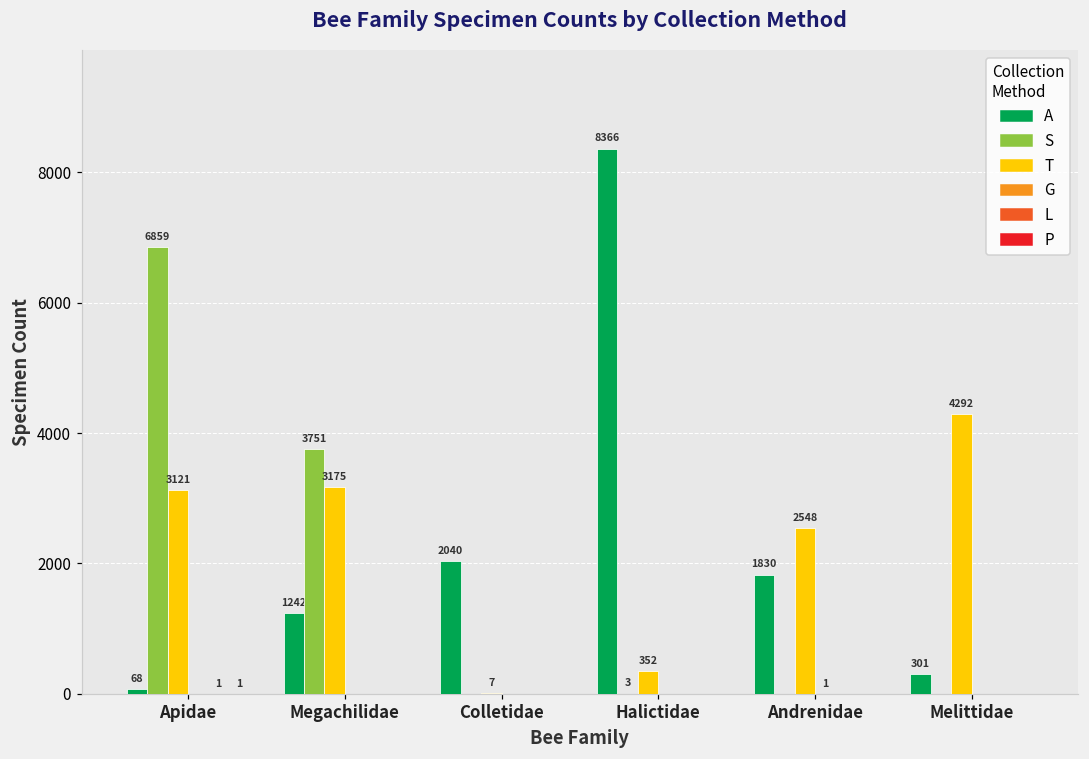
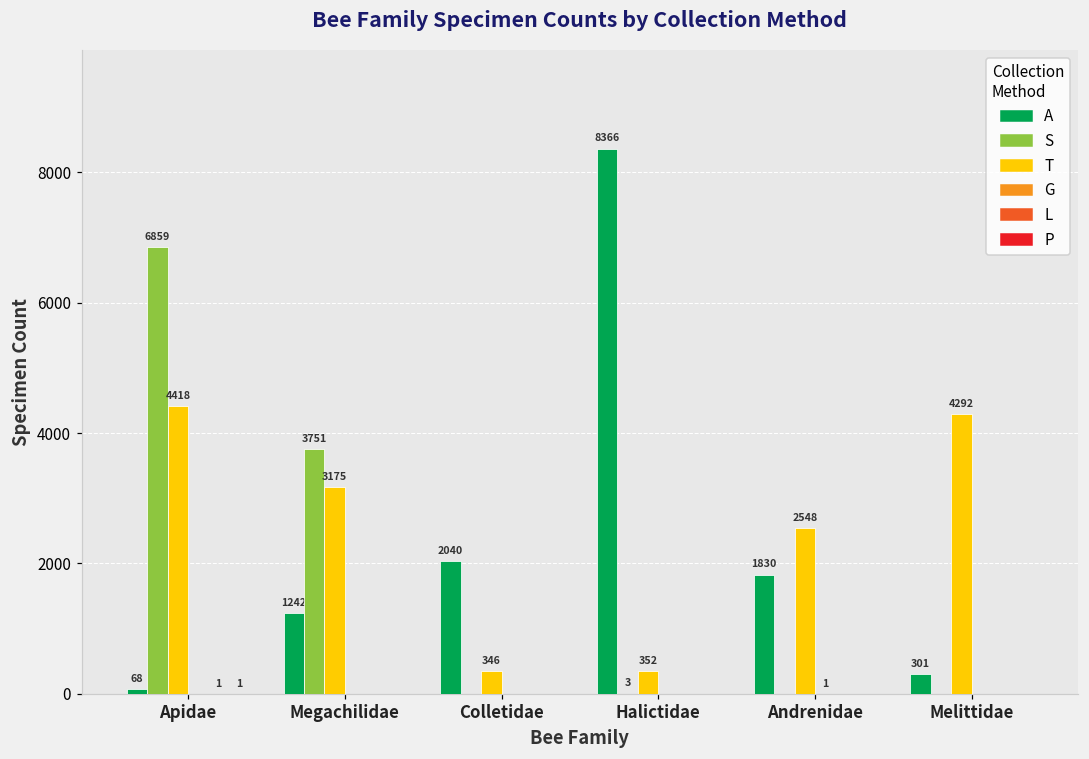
  {
    "A": {
      "Apidae": 68,
      "Megachilidae": 1242,
      "Colletidae": 2040,
      "Halictidae": 8366,
      "Andrenidae": 1830,
      "Melittidae": 301
    },
    "S": {
      "Apidae": 6859,
      "Megachilidae": 3751,
      "Halictidae": 3
    },
    "T": {
-     "Apidae": 3121,
+     "Apidae": 4418,
      "Megachilidae": 3175,
-     "Colletidae": 7,
+     "Colletidae": 346,
      "Halictidae": 352,
      "Andrenidae": 2548,
      "Melittidae": 4292
    },
    "P": {
      "Apidae": 1
    }
  }
